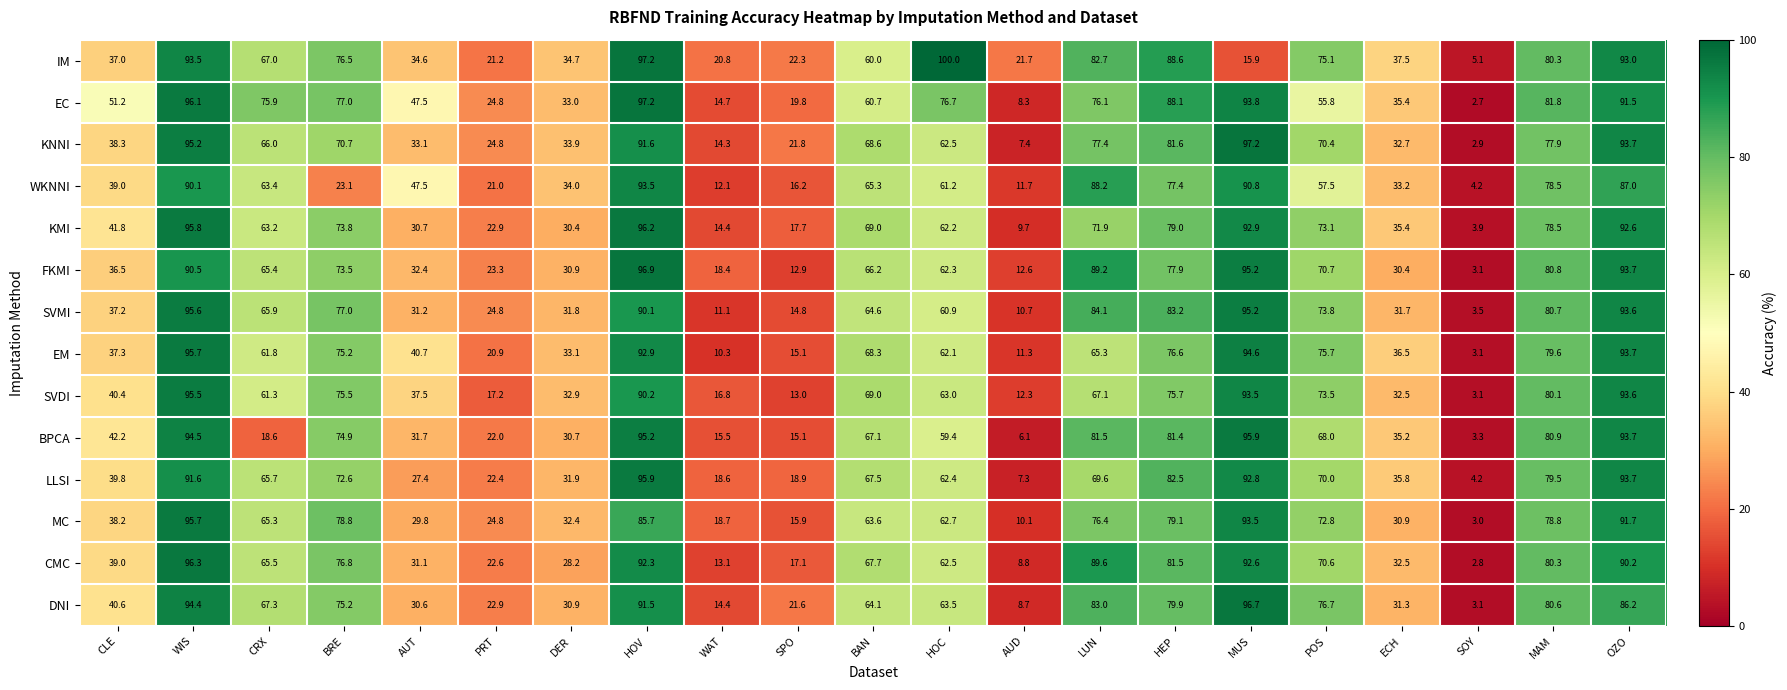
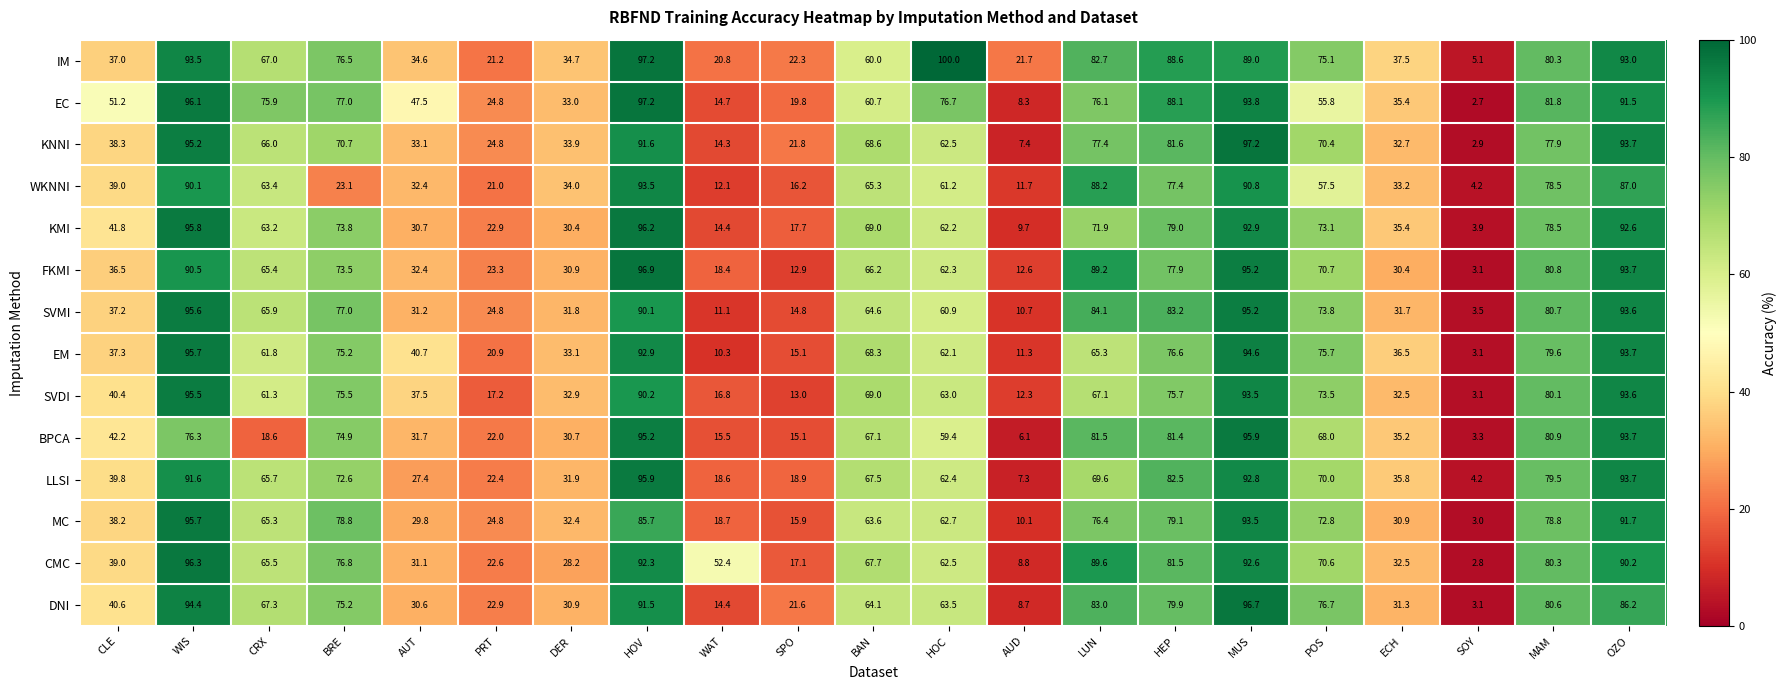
  {
    "IM": {
      "CLE": 37.0,
      "WIS": 93.5,
      "CRX": 67.0,
      "BRE": 76.5,
      "AUT": 34.6,
      "PRT": 21.2,
      "DER": 34.7,
      "HOV": 97.2,
      "WAT": 20.8,
      "SPO": 22.3,
      "BAN": 60.0,
      "HOC": 100.0,
      "AUD": 21.7,
      "LUN": 82.7,
      "HEP": 88.6,
-     "MUS": 15.9,
+     "MUS": 89.0,
      "POS": 75.1,
      "ECH": 37.5,
      "SOY": 5.1,
      "MAM": 80.3,
      "OZO": 93.0
    },
    "WKNNI": {
      "CLE": 39.0,
      "WIS": 90.1,
      "CRX": 63.4,
      "BRE": 23.1,
-     "AUT": 47.5,
+     "AUT": 32.4,
      "PRT": 21.0,
      "DER": 34.0,
      "HOV": 93.5,
      "WAT": 12.1,
      "SPO": 16.2,
      "BAN": 65.3,
      "HOC": 61.2,
      "AUD": 11.7,
      "LUN": 88.2,
      "HEP": 77.4,
      "MUS": 90.8,
      "POS": 57.5,
      "ECH": 33.2,
      "SOY": 4.2,
      "MAM": 78.5,
      "OZO": 87.0
    },
    "BPCA": {
      "CLE": 42.2,
-     "WIS": 94.5,
+     "WIS": 76.3,
      "CRX": 18.6,
      "BRE": 74.9,
      "AUT": 31.7,
      "PRT": 22.0,
      "DER": 30.7,
      "HOV": 95.2,
      "WAT": 15.5,
      "SPO": 15.1,
      "BAN": 67.1,
      "HOC": 59.4,
      "AUD": 6.1,
      "LUN": 81.5,
      "HEP": 81.4,
      "MUS": 95.9,
      "POS": 68.0,
      "ECH": 35.2,
      "SOY": 3.3,
      "MAM": 80.9,
      "OZO": 93.7
    },
    "CMC": {
      "CLE": 39.0,
      "WIS": 96.3,
      "CRX": 65.5,
      "BRE": 76.8,
      "AUT": 31.1,
      "PRT": 22.6,
      "DER": 28.2,
      "HOV": 92.3,
-     "WAT": 13.1,
+     "WAT": 52.4,
      "SPO": 17.1,
      "BAN": 67.7,
      "HOC": 62.5,
      "AUD": 8.8,
      "LUN": 89.6,
      "HEP": 81.5,
      "MUS": 92.6,
      "POS": 70.6,
      "ECH": 32.5,
      "SOY": 2.8,
      "MAM": 80.3,
      "OZO": 90.2
    }
  }
